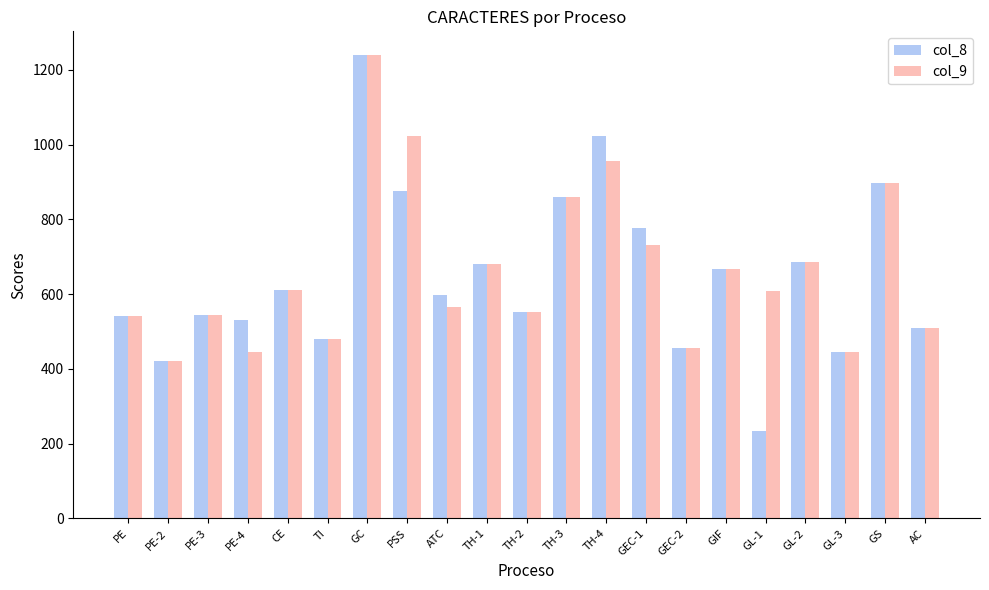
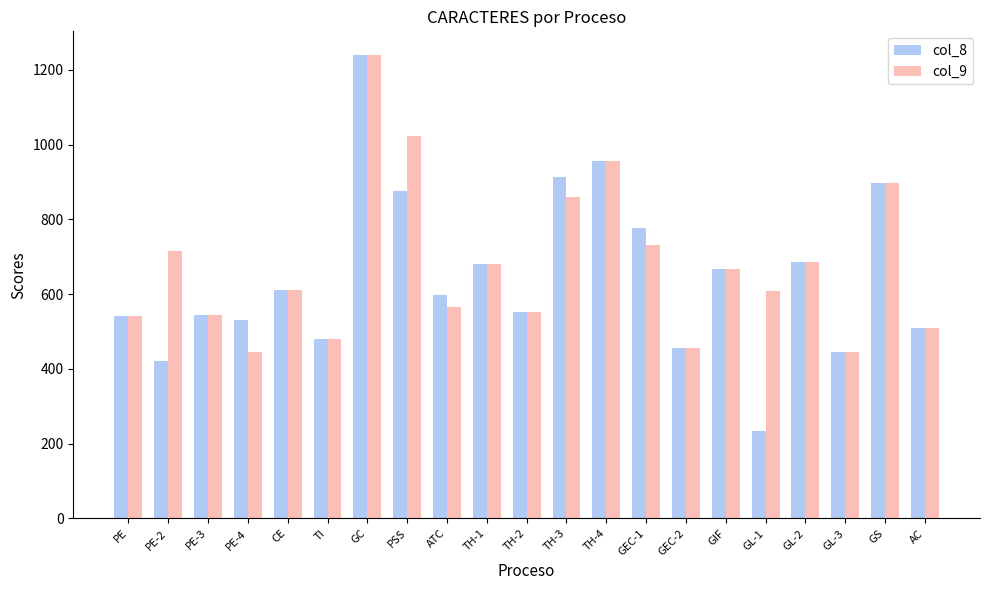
  {
    "col_8": {
      "PE": 540,
      "PE-2": 420,
      "PE-3": 540,
      "PE-4": 530,
      "CE": 610,
      "TI": 480,
      "GC": 1240,
      "PSS": 880,
      "ATC": 600,
      "TH-1": 680,
      "TH-2": 550,
-     "TH-3": 860,
-     "TH-4": 1020,
+     "TH-3": 910,
+     "TH-4": 960,
      "GEC-1": 780,
      "GEC-2": 460,
      "GIF": 670,
      "GL-1": 230,
      "GL-2": 690,
      "GL-3": 440,
      "GS": 900,
      "AC": 510
    },
    "col_9": {
      "PE": 540,
-     "PE-2": 420,
+     "PE-2": 720,
      "PE-3": 540,
      "PE-4": 450,
      "CE": 610,
      "TI": 480,
      "GC": 1240,
      "PSS": 1020,
      "ATC": 570,
      "TH-1": 680,
      "TH-2": 550,
      "TH-3": 860,
      "TH-4": 960,
      "GEC-1": 730,
      "GEC-2": 460,
      "GIF": 670,
      "GL-1": 610,
      "GL-2": 690,
      "GL-3": 440,
      "GS": 900,
      "AC": 510
    }
  }
